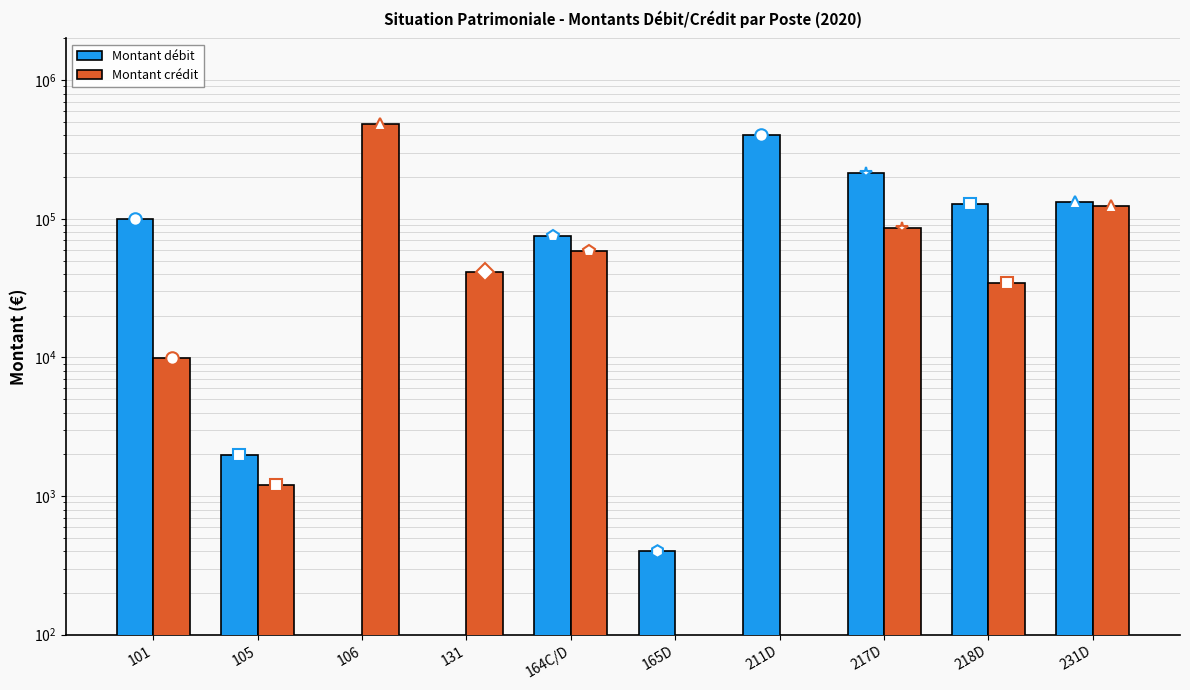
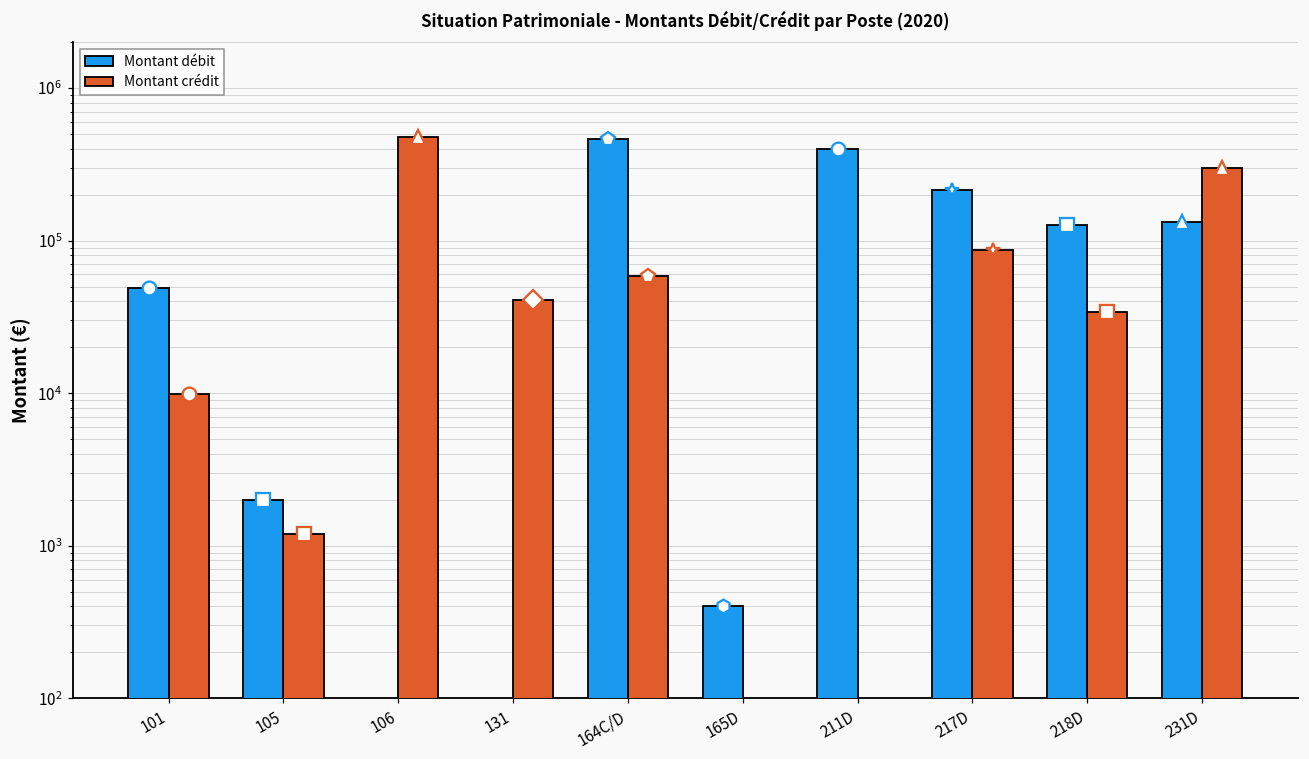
  {
    "Montant débit": {
-     "101": 100000,
+     "101": 49000,
      "105": 2000,
-     "164C/D": 80000,
+     "164C/D": 470000,
      "165D": 400,
      "211D": 400000,
      "217D": 220000,
      "218D": 130000,
      "231D": 130000
    },
    "Montant crédit": {
      "101": 10000,
      "105": 1200,
      "106": 480000,
      "131": 41000,
      "164C/D": 58000,
      "217D": 90000,
      "218D": 34000,
-     "231D": 120000
+     "231D": 300000
    }
  }
